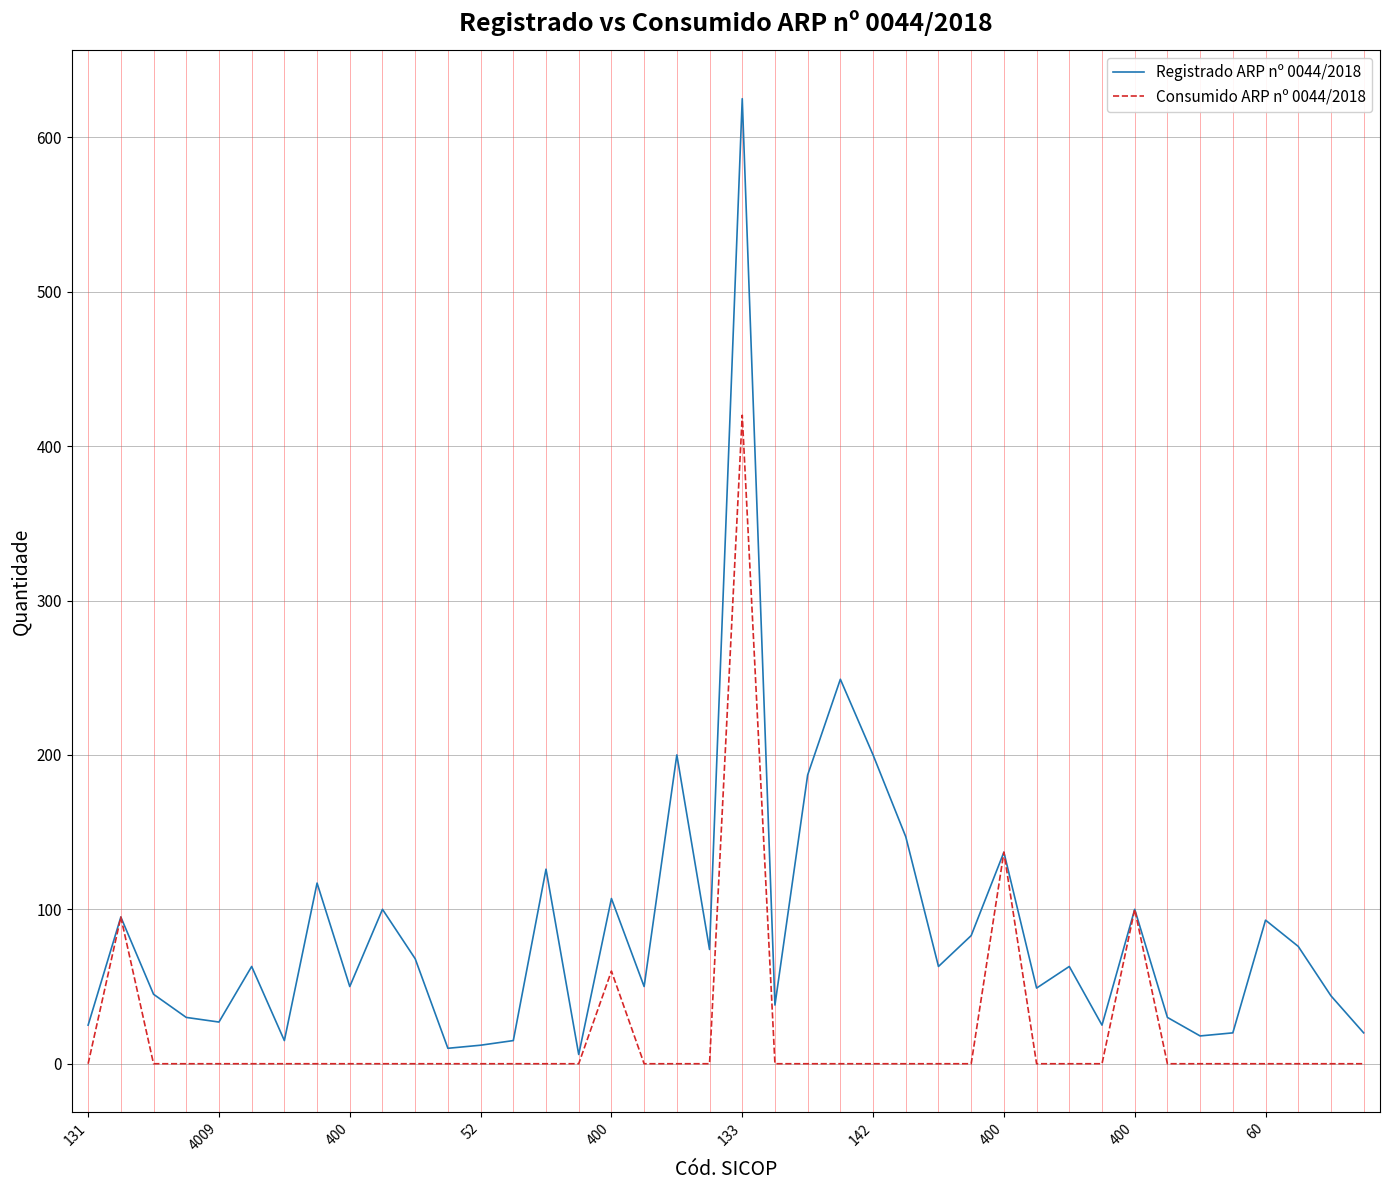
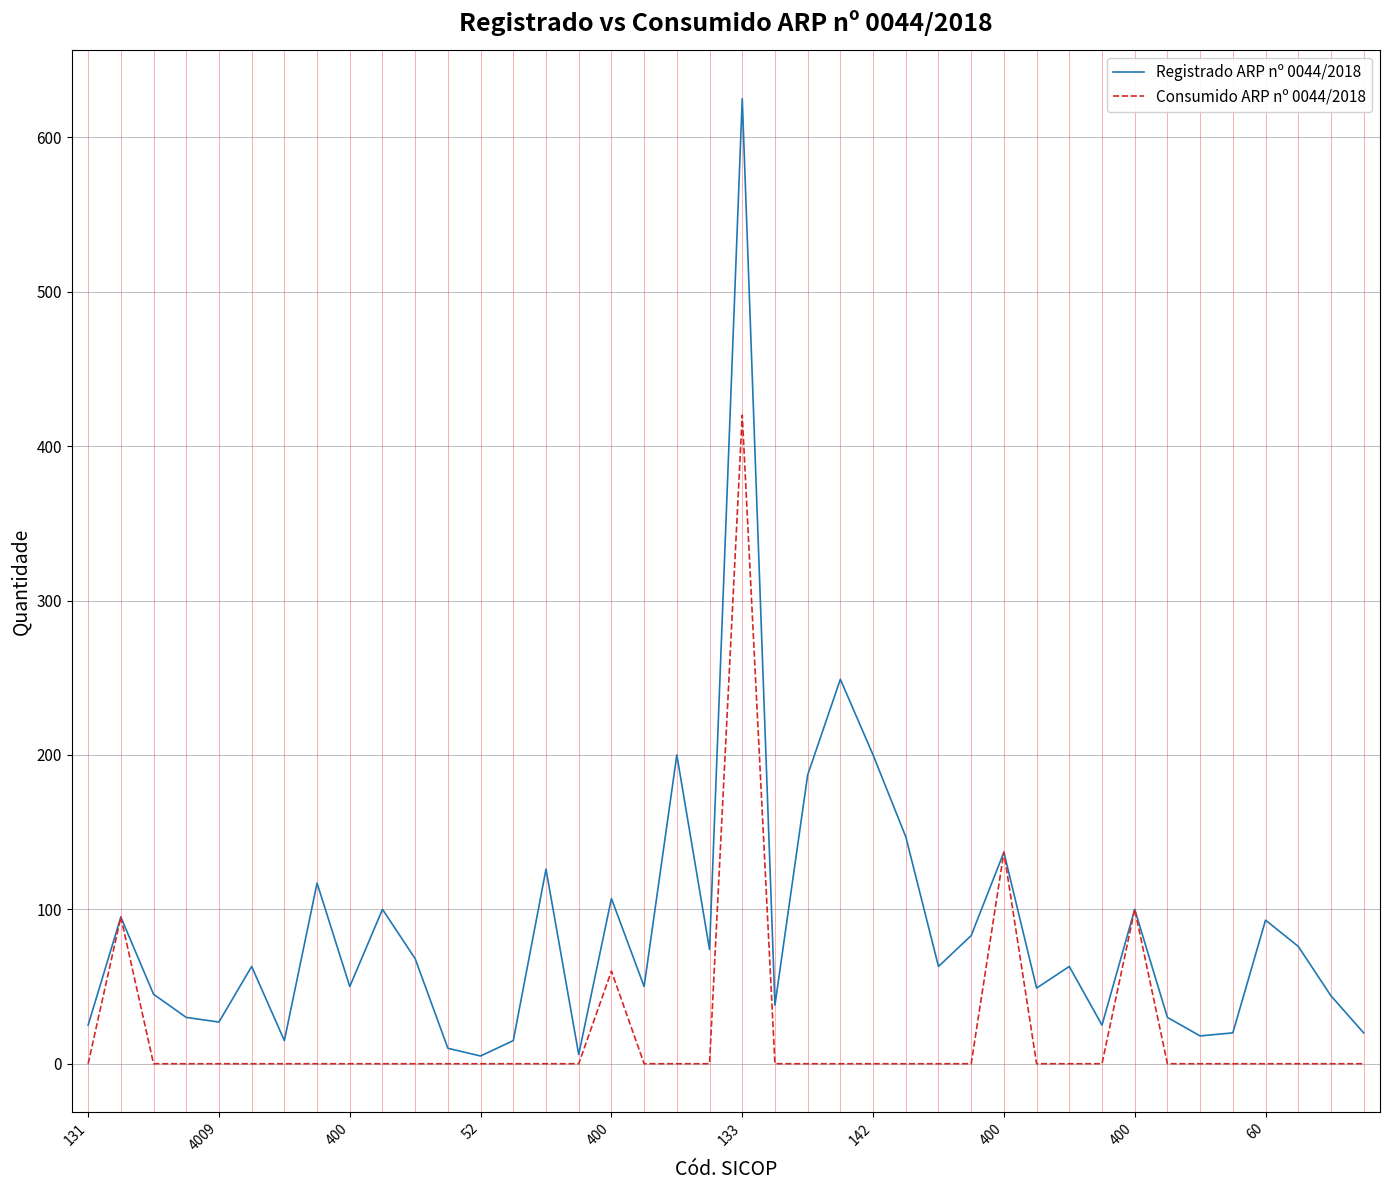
  {
    "Registrado ARP nº 0044/2018": {
      "131": 25,
      "4009": 27,
-     "52": 12,
+     "52": 5,
      "133": 625,
      "142": 200,
      "60": 93
    },
    "Consumido ARP nº 0044/2018": {
      "131": 0,
      "4009": 0,
      "52": 0,
      "133": 420,
      "142": 0,
      "60": 0
    }
  }
